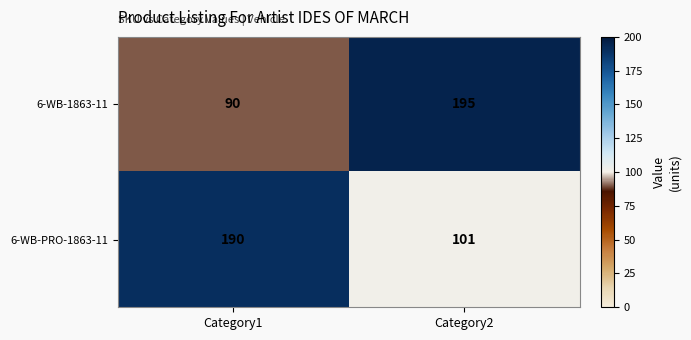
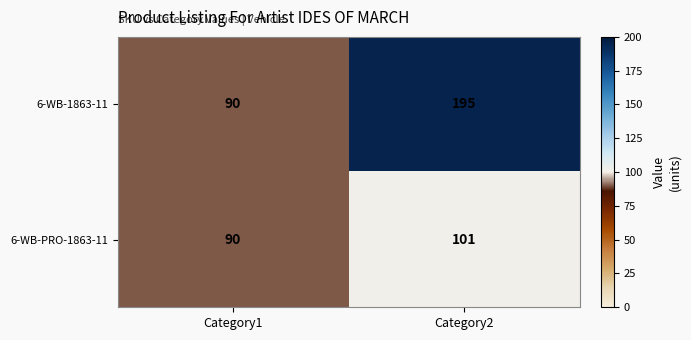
  {
    "6-WB-1863-11": {
      "Category1": 90,
      "Category2": 195
    },
    "6-WB-PRO-1863-11": {
-     "Category1": 190,
+     "Category1": 90,
      "Category2": 101
    }
  }
